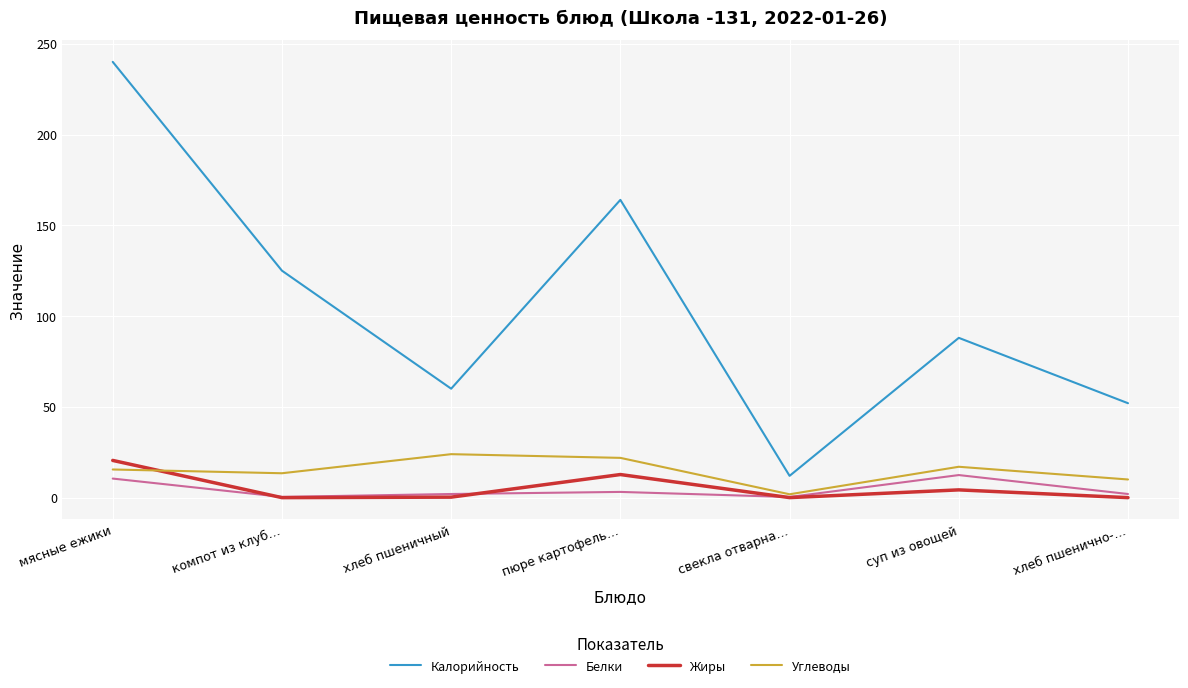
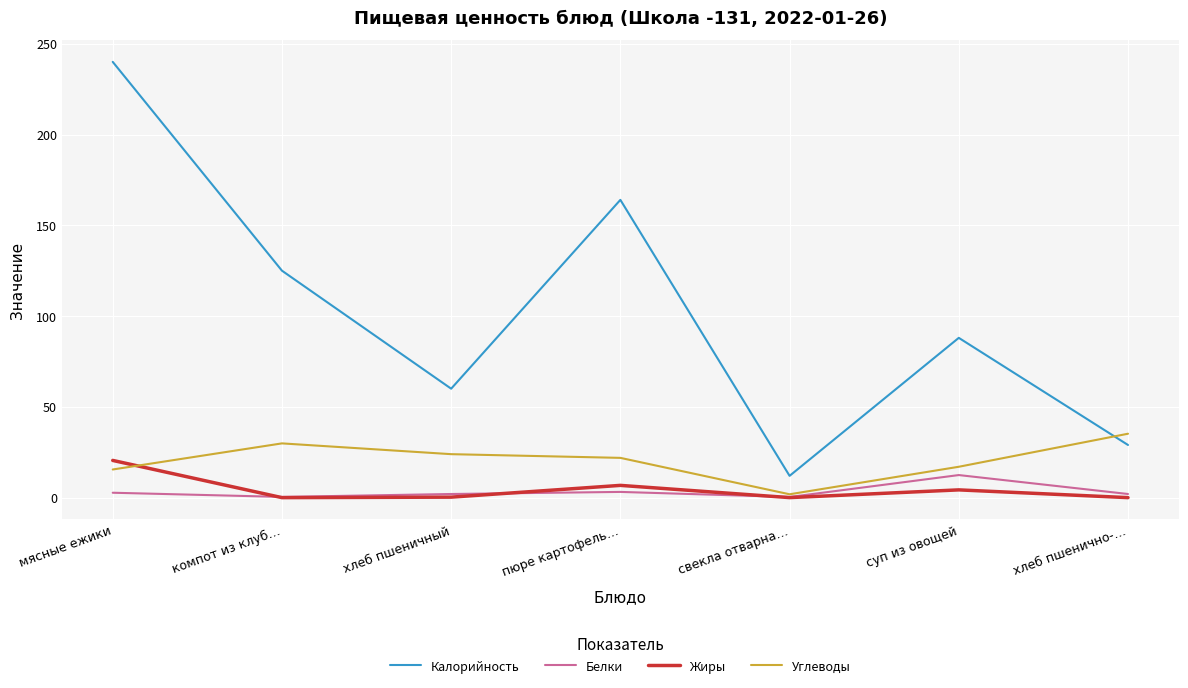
  {
    "Калорийность": {
      "мясные ежики": 240,
      "компот из клуб…": 125,
      "хлеб пшеничный": 60,
      "пюре картофель…": 164,
      "свекла отварна…": 12,
      "суп из овощей": 88,
-     "хлеб пшенично-…": 52
+     "хлеб пшенично-…": 29
    },
    "Белки": {
-     "мясные ежики": 11,
+     "мясные ежики": 3,
      "хлеб пшеничный": 2,
      "пюре картофель…": 3,
      "суп из овощей": 12,
      "хлеб пшенично-…": 2
    },
    "Жиры": {
      "мясные ежики": 21,
      "хлеб пшеничный": 0,
-     "пюре картофель…": 13,
+     "пюре картофель…": 7,
      "суп из овощей": 4,
      "хлеб пшенично-…": 0
    },
    "Углеводы": {
      "мясные ежики": 16,
-     "компот из клуб…": 13,
+     "компот из клуб…": 30,
      "хлеб пшеничный": 24,
      "пюре картофель…": 22,
      "свекла отварна…": 2,
      "суп из овощей": 17,
-     "хлеб пшенично-…": 10
+     "хлеб пшенично-…": 35
    }
  }
